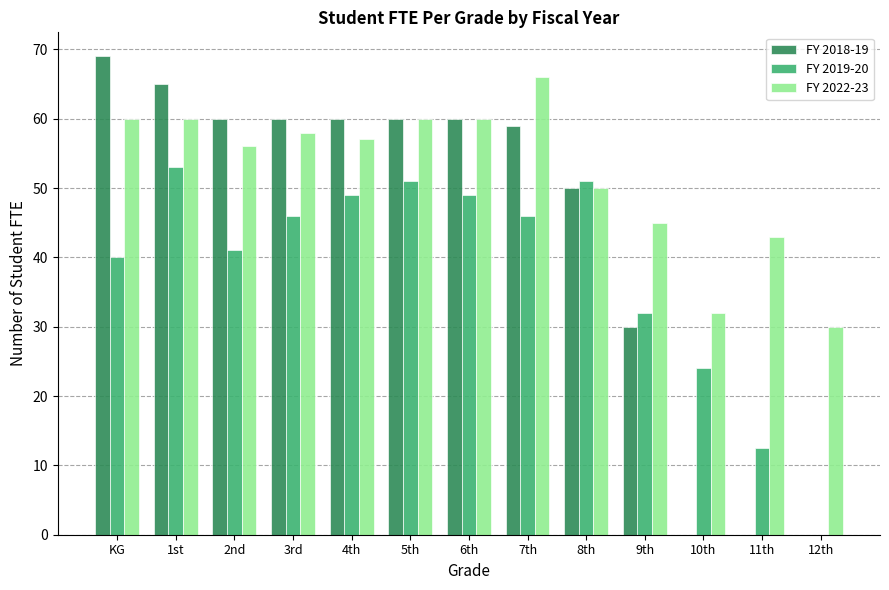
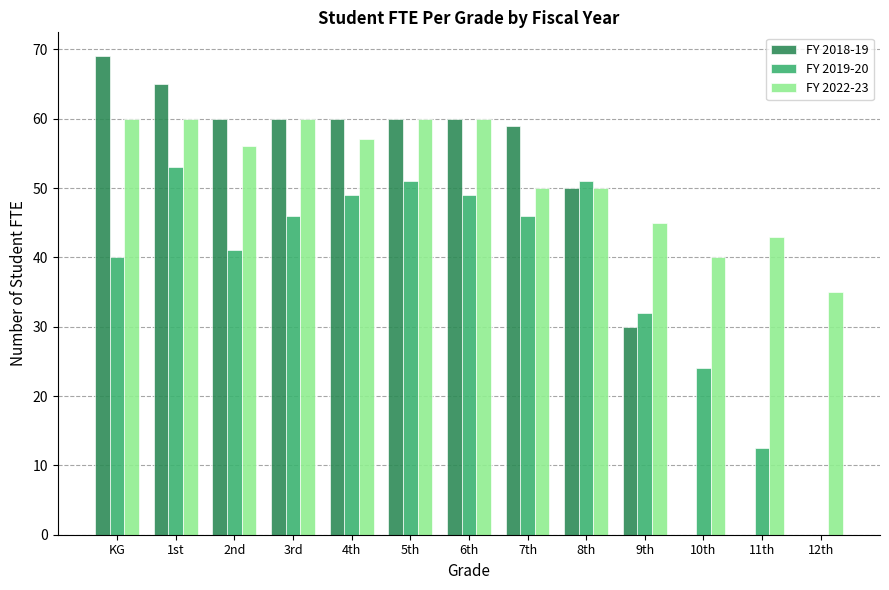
  {
    "FY 2022-23": {
      "KG": 60,
      "1st": 60,
      "2nd": 56,
-     "3rd": 58,
+     "3rd": 60,
      "4th": 57,
      "5th": 60,
      "6th": 60,
-     "7th": 66,
+     "7th": 50,
      "8th": 50,
      "9th": 45,
-     "10th": 32,
+     "10th": 40,
      "11th": 43,
-     "12th": 30
+     "12th": 35
    }
  }
